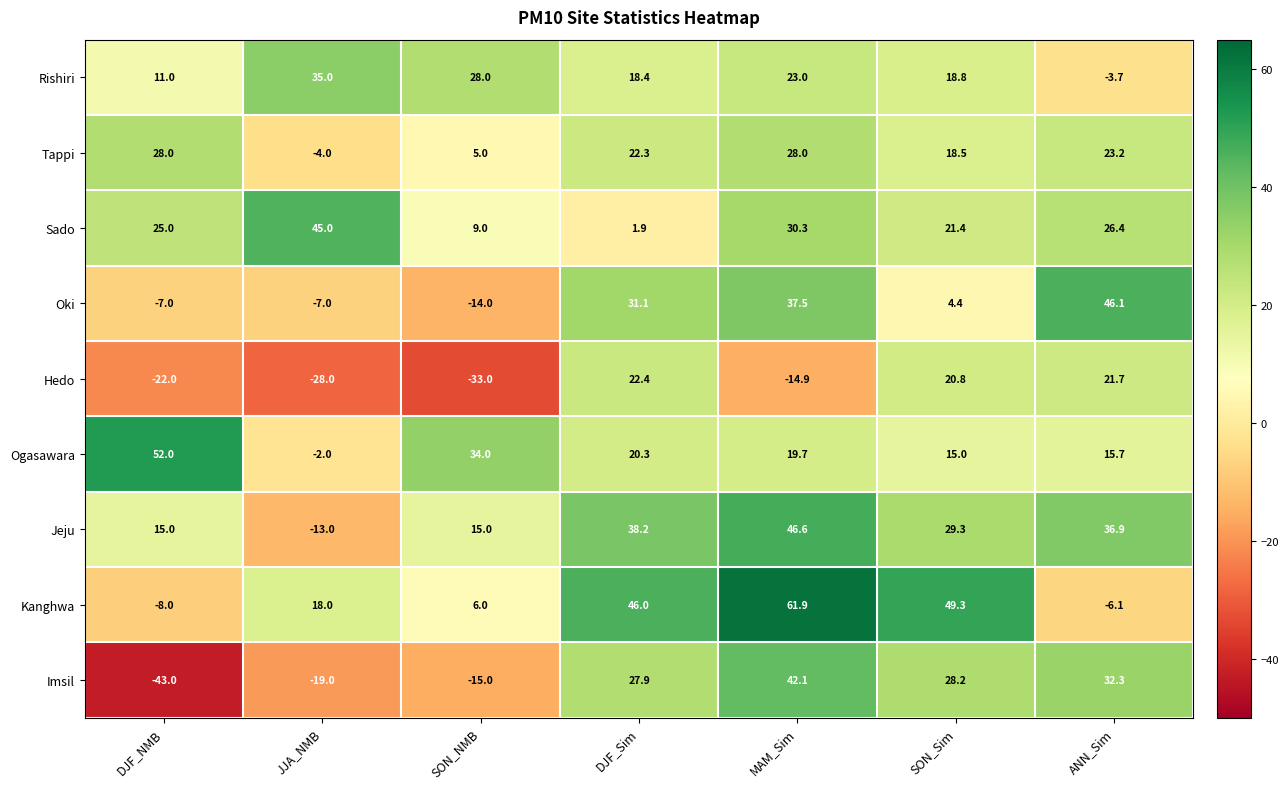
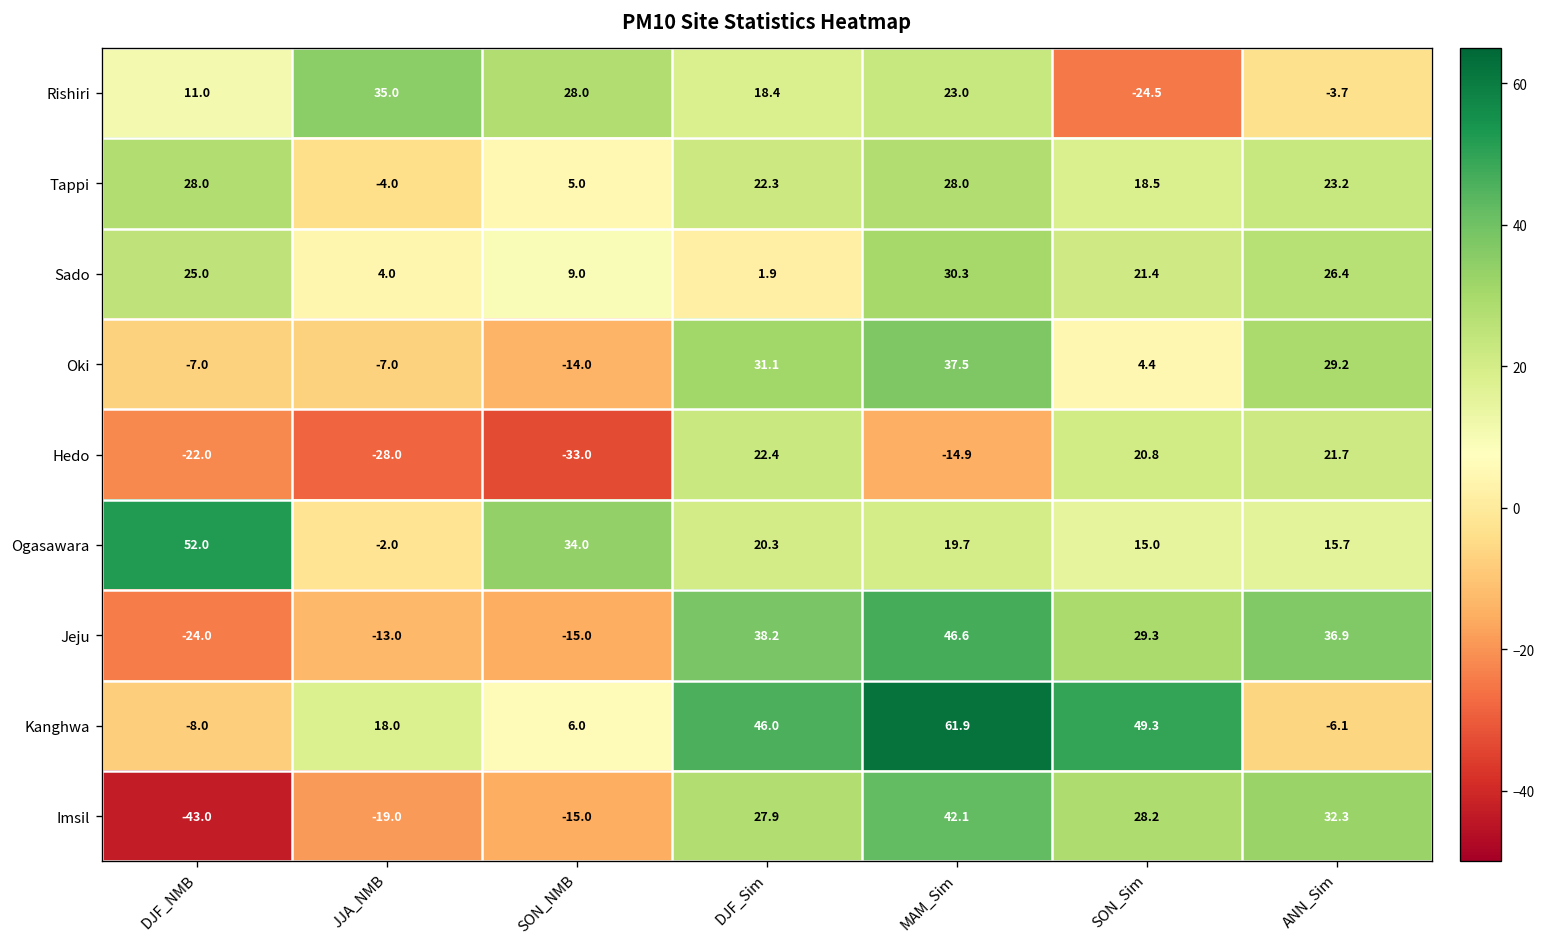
  {
    "Rishiri": {
      "DJF_NMB": 11.0,
      "JJA_NMB": 35.0,
      "SON_NMB": 28.0,
      "DJF_Sim": 18.4,
      "MAM_Sim": 23.0,
-     "SON_Sim": 18.8,
+     "SON_Sim": -24.5,
      "ANN_Sim": -3.7
    },
    "Tappi": {
      "DJF_NMB": 28.0,
      "JJA_NMB": -4.0,
      "SON_NMB": 5.0,
      "DJF_Sim": 22.3,
      "MAM_Sim": 28.0,
      "SON_Sim": 18.5,
      "ANN_Sim": 23.2
    },
    "Sado": {
      "DJF_NMB": 25.0,
-     "JJA_NMB": 45.0,
+     "JJA_NMB": 4.0,
      "SON_NMB": 9.0,
      "DJF_Sim": 1.9,
      "MAM_Sim": 30.3,
      "SON_Sim": 21.4,
      "ANN_Sim": 26.4
    },
    "Oki": {
      "DJF_NMB": -7.0,
      "JJA_NMB": -7.0,
      "SON_NMB": -14.0,
      "DJF_Sim": 31.1,
      "MAM_Sim": 37.5,
      "SON_Sim": 4.4,
-     "ANN_Sim": 46.1
+     "ANN_Sim": 29.2
    },
    "Hedo": {
      "DJF_NMB": -22.0,
      "JJA_NMB": -28.0,
      "SON_NMB": -33.0,
      "DJF_Sim": 22.4,
      "MAM_Sim": -14.9,
      "SON_Sim": 20.8,
      "ANN_Sim": 21.7
    },
    "Ogasawara": {
      "DJF_NMB": 52.0,
      "JJA_NMB": -2.0,
      "SON_NMB": 34.0,
      "DJF_Sim": 20.3,
      "MAM_Sim": 19.7,
      "SON_Sim": 15.0,
      "ANN_Sim": 15.7
    },
    "Jeju": {
-     "DJF_NMB": 15.0,
+     "DJF_NMB": -24.0,
      "JJA_NMB": -13.0,
-     "SON_NMB": 15.0,
+     "SON_NMB": -15.0,
      "DJF_Sim": 38.2,
      "MAM_Sim": 46.6,
      "SON_Sim": 29.3,
      "ANN_Sim": 36.9
    },
    "Kanghwa": {
      "DJF_NMB": -8.0,
      "JJA_NMB": 18.0,
      "SON_NMB": 6.0,
      "DJF_Sim": 46.0,
      "MAM_Sim": 61.9,
      "SON_Sim": 49.3,
      "ANN_Sim": -6.1
    },
    "Imsil": {
      "DJF_NMB": -43.0,
      "JJA_NMB": -19.0,
      "SON_NMB": -15.0,
      "DJF_Sim": 27.9,
      "MAM_Sim": 42.1,
      "SON_Sim": 28.2,
      "ANN_Sim": 32.3
    }
  }
